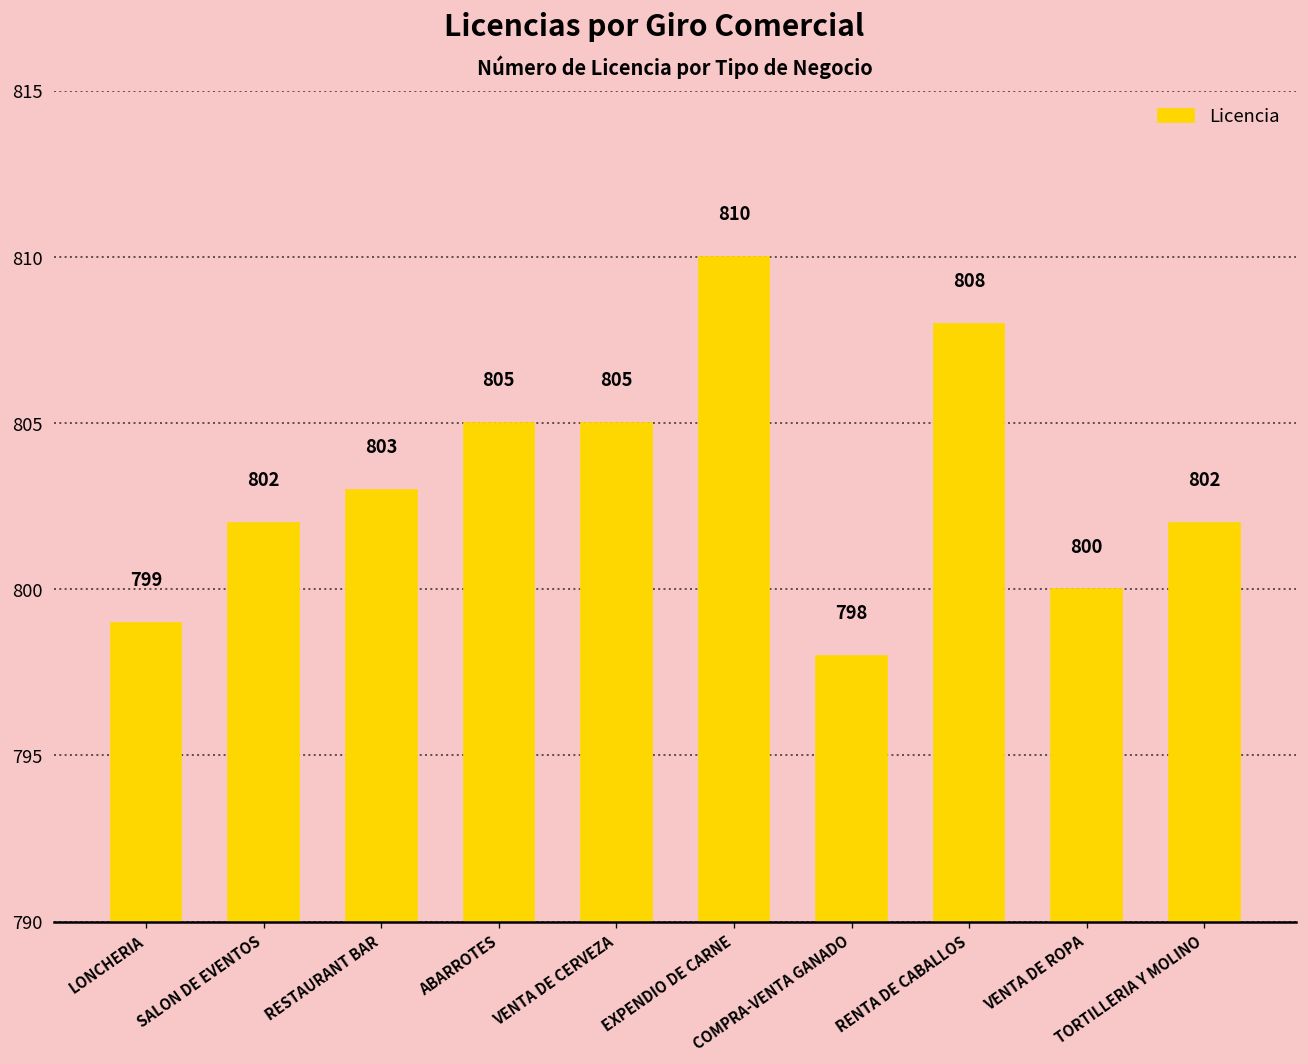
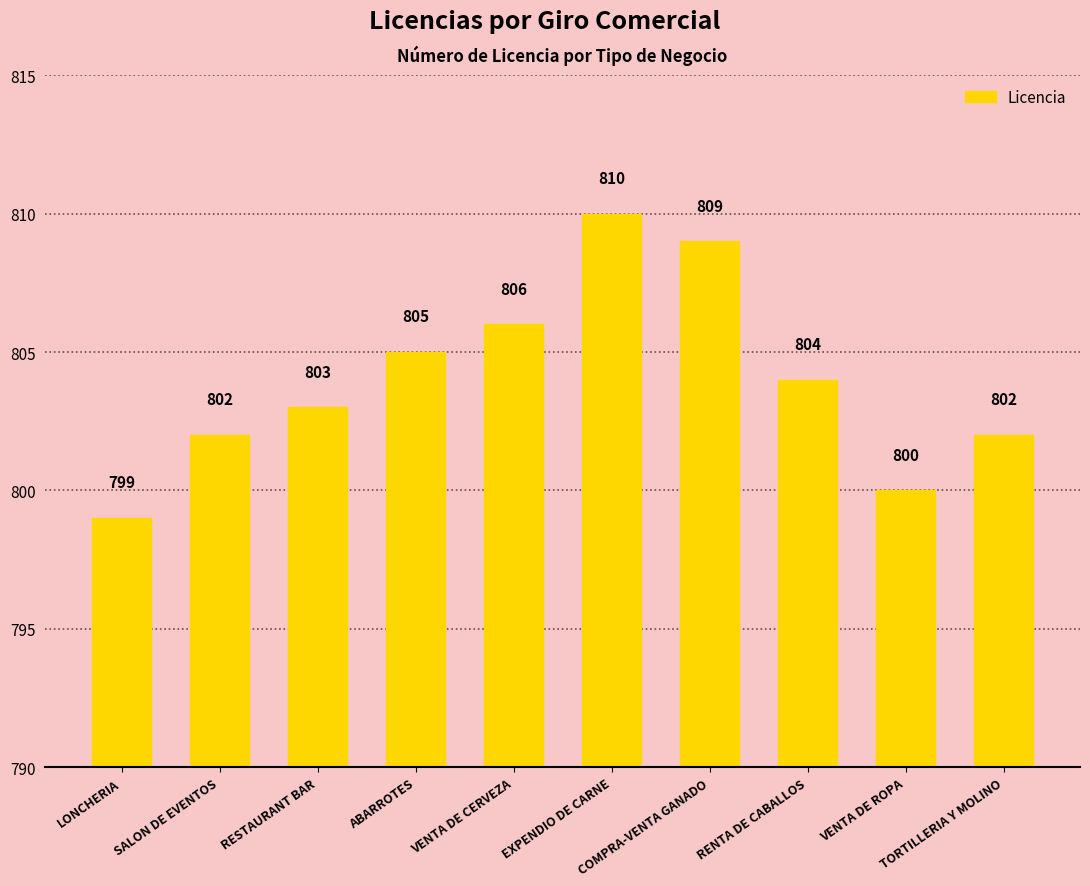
  {
-   "VENTA DE CERVEZA": 805,
-   "COMPRA-VENTA GANADO": 798,
-   "RENTA DE CABALLOS": 808
+   "VENTA DE CERVEZA": 806,
+   "COMPRA-VENTA GANADO": 809,
+   "RENTA DE CABALLOS": 804
  }
